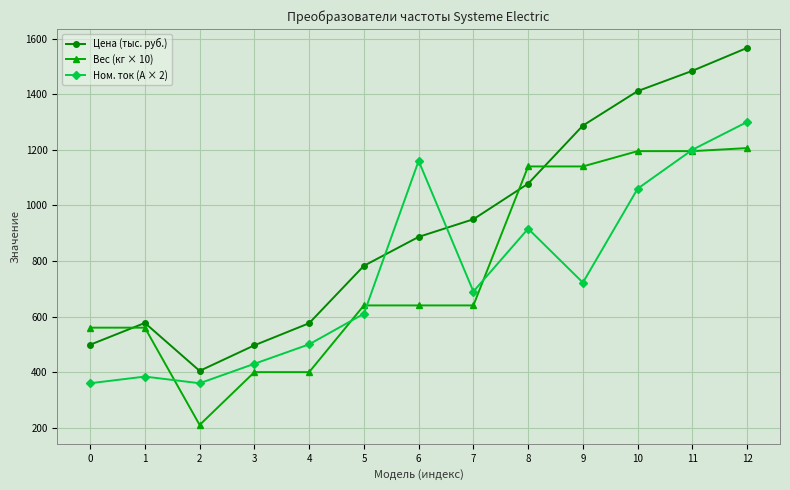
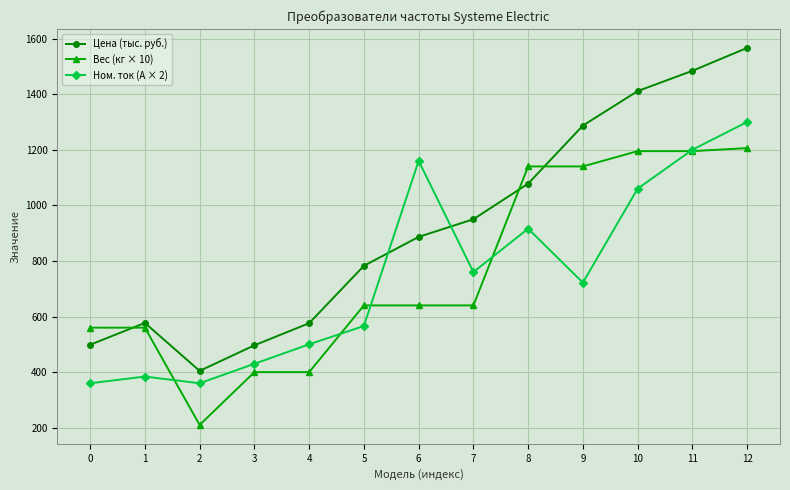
  {
    "Ном. ток (А × 2)": {
      "0": 360,
      "1": 380,
      "2": 360,
      "3": 430,
      "4": 500,
-     "5": 610,
+     "5": 570,
      "6": 1160,
-     "7": 690,
+     "7": 760,
      "8": 920,
      "9": 720,
      "10": 1060,
      "12": 1300
    }
  }
